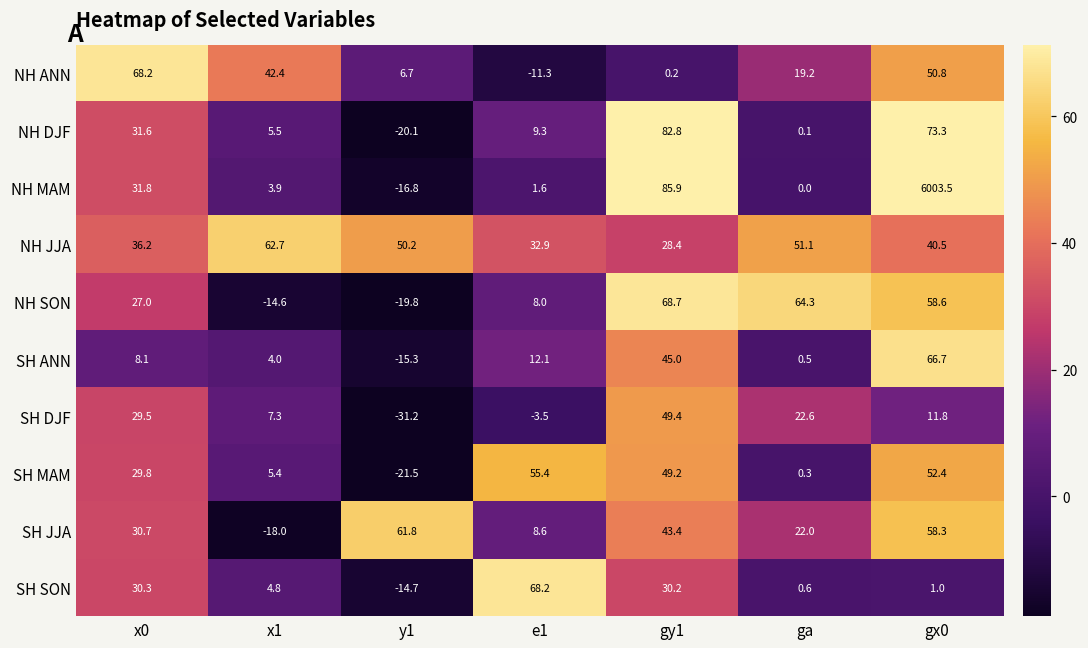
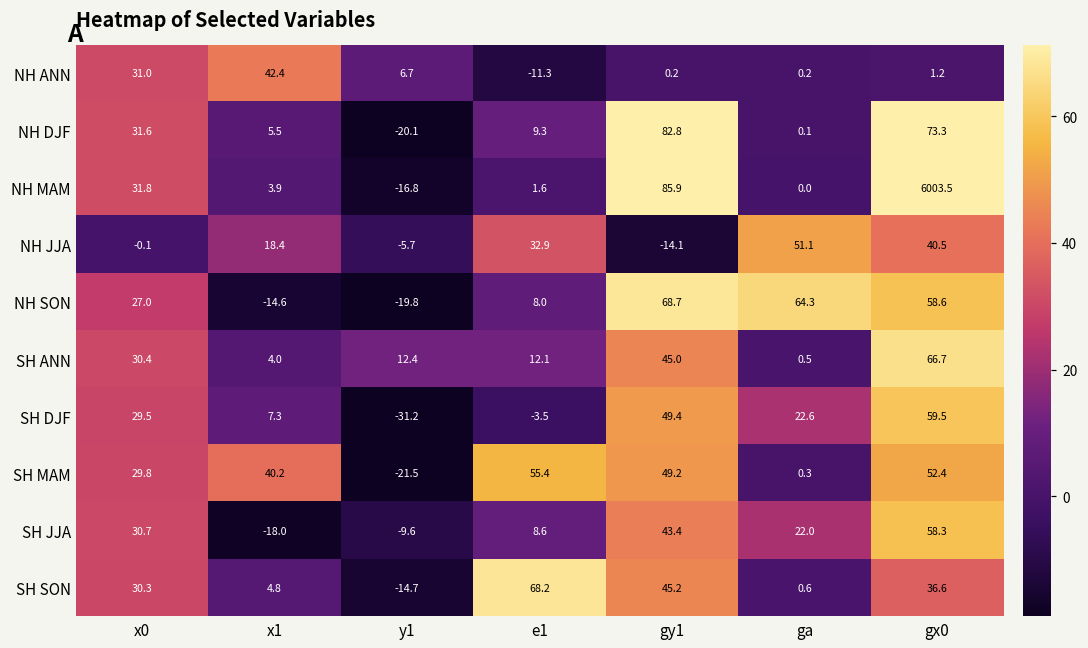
  {
    "NH ANN": {
-     "x0": 68.2,
+     "x0": 31.0,
      "x1": 42.4,
      "y1": 6.7,
      "e1": -11.3,
      "gy1": 0.2,
-     "ga": 19.2,
-     "gx0": 50.8
+     "ga": 0.2,
+     "gx0": 1.2
    },
    "NH DJF": {
      "x0": 31.6,
      "x1": 5.5,
      "y1": -20.1,
      "e1": 9.3,
      "gy1": 82.8,
      "ga": 0.1,
      "gx0": 73.3
    },
    "NH MAM": {
      "x0": 31.8,
      "x1": 3.9,
      "y1": -16.8,
      "e1": 1.6,
      "gy1": 85.9,
      "ga": 0.0,
      "gx0": 6003.5
    },
    "NH JJA": {
-     "x0": 36.2,
-     "x1": 62.7,
-     "y1": 50.2,
+     "x0": -0.1,
+     "x1": 18.4,
+     "y1": -5.7,
      "e1": 32.9,
-     "gy1": 28.4,
+     "gy1": -14.1,
      "ga": 51.1,
      "gx0": 40.5
    },
    "NH SON": {
      "x0": 27.0,
      "x1": -14.6,
      "y1": -19.8,
      "e1": 8.0,
      "gy1": 68.7,
      "ga": 64.3,
      "gx0": 58.6
    },
    "SH ANN": {
-     "x0": 8.1,
+     "x0": 30.4,
      "x1": 4.0,
-     "y1": -15.3,
+     "y1": 12.4,
      "e1": 12.1,
      "gy1": 45.0,
      "ga": 0.5,
      "gx0": 66.7
    },
    "SH DJF": {
      "x0": 29.5,
      "x1": 7.3,
      "y1": -31.2,
      "e1": -3.5,
      "gy1": 49.4,
      "ga": 22.6,
-     "gx0": 11.8
+     "gx0": 59.5
    },
    "SH MAM": {
      "x0": 29.8,
-     "x1": 5.4,
+     "x1": 40.2,
      "y1": -21.5,
      "e1": 55.4,
      "gy1": 49.2,
      "ga": 0.3,
      "gx0": 52.4
    },
    "SH JJA": {
      "x0": 30.7,
      "x1": -18.0,
-     "y1": 61.8,
+     "y1": -9.6,
      "e1": 8.6,
      "gy1": 43.4,
      "ga": 22.0,
      "gx0": 58.3
    },
    "SH SON": {
      "x0": 30.3,
      "x1": 4.8,
      "y1": -14.7,
      "e1": 68.2,
-     "gy1": 30.2,
+     "gy1": 45.2,
      "ga": 0.6,
-     "gx0": 1.0
+     "gx0": 36.6
    }
  }
